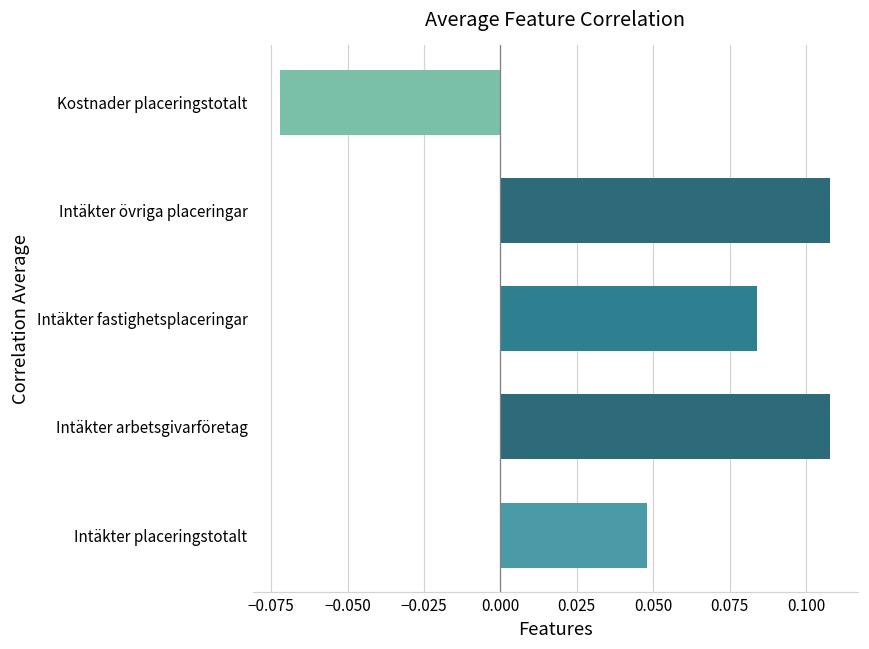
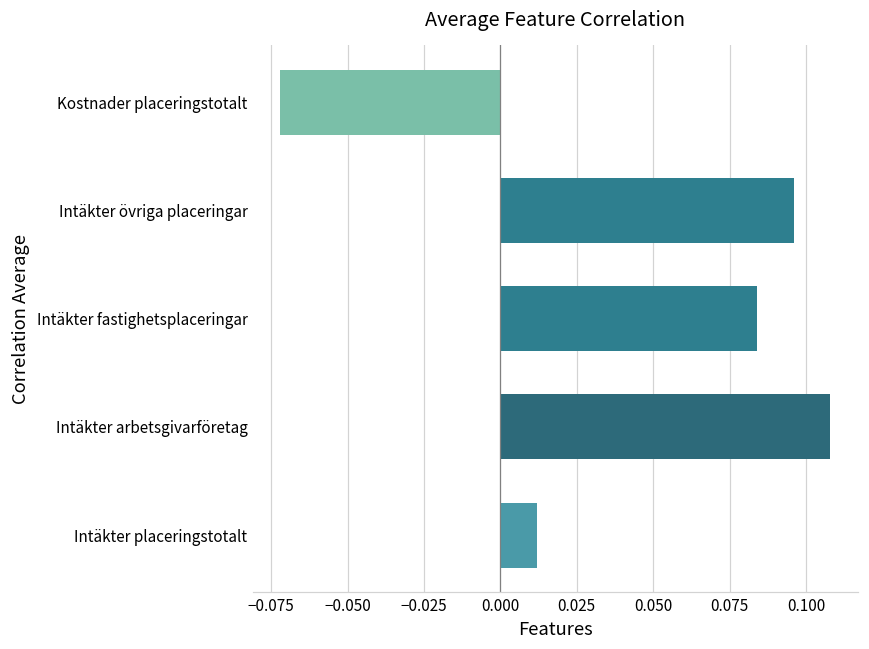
  {
    "Kostnader placeringstotalt": -0.072,
-   "Intäkter övriga placeringar": 0.108,
+   "Intäkter övriga placeringar": 0.096,
    "Intäkter fastighetsplaceringar": 0.084,
    "Intäkter arbetsgivarföretag": 0.108,
-   "Intäkter placeringstotalt": 0.048
+   "Intäkter placeringstotalt": 0.012
  }
